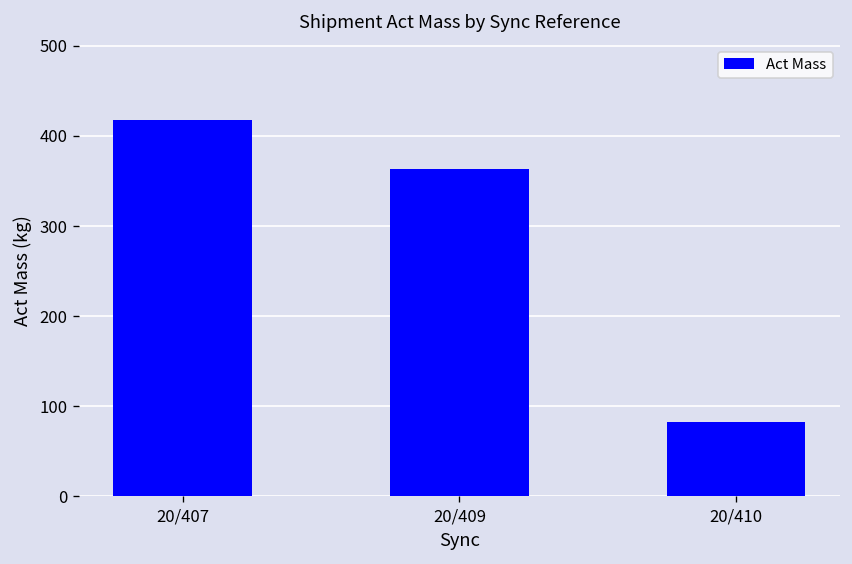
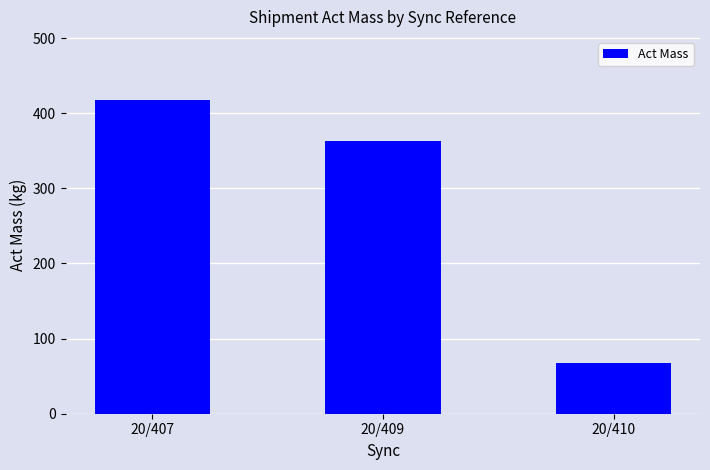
  {
    "20/407": 420,
    "20/409": 360,
-   "20/410": 80
+   "20/410": 70
  }
